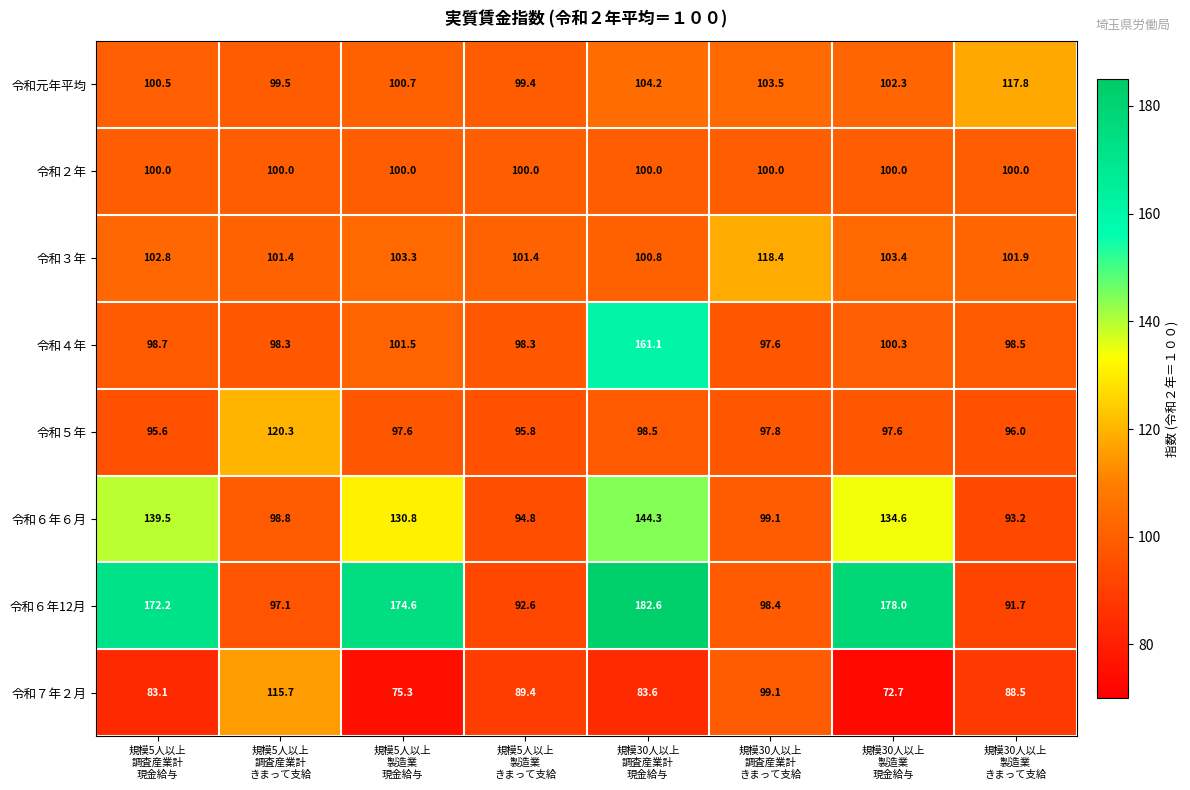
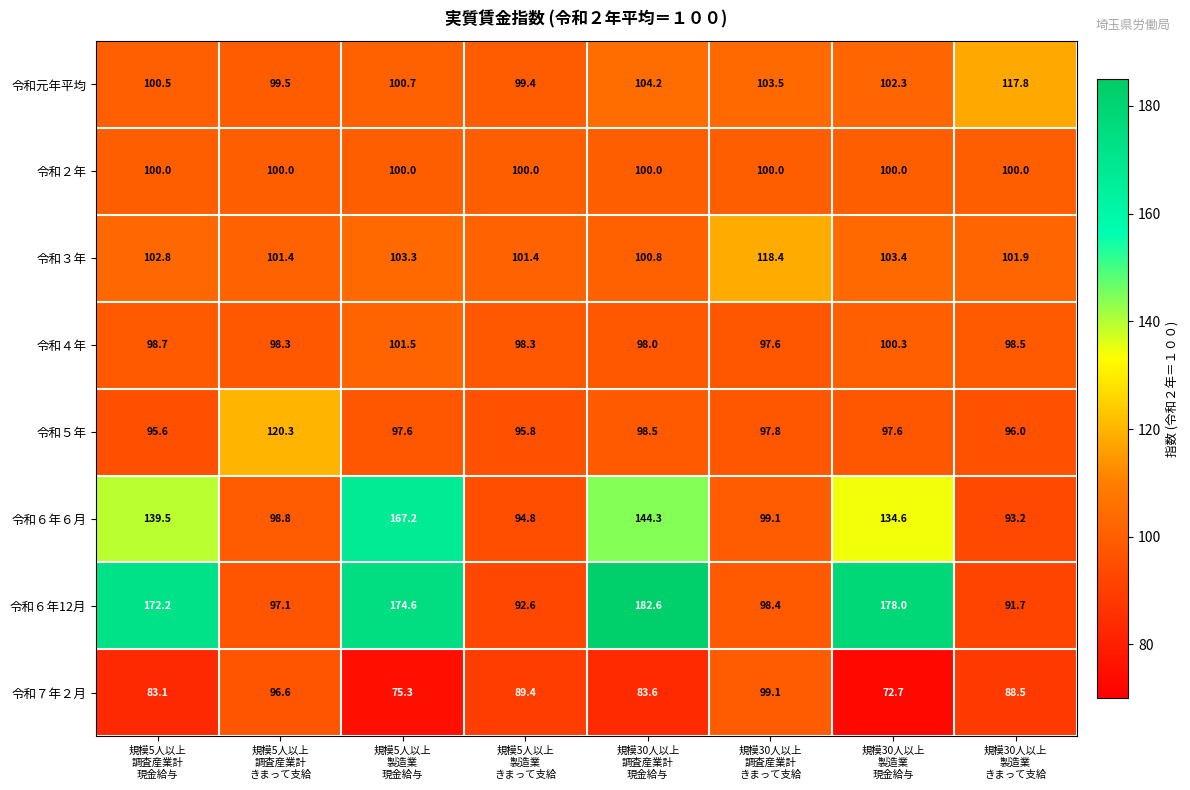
  {
    "令和元年平均": {
      "規模5人以上 調査産業計 現金給与": 100.5,
      "規模5人以上 調査産業計 きまって支給": 99.5,
      "規模5人以上 製造業 現金給与": 100.7,
      "規模5人以上 製造業 きまって支給": 99.4,
      "規模30人以上 調査産業計 現金給与": 104.2,
      "規模30人以上 調査産業計 きまって支給": 103.5,
      "規模30人以上 製造業 現金給与": 102.3,
      "規模30人以上 製造業 きまって支給": 117.8
    },
    "令和２年": {
      "規模5人以上 調査産業計 現金給与": 100.0,
      "規模5人以上 調査産業計 きまって支給": 100.0,
      "規模5人以上 製造業 現金給与": 100.0,
      "規模5人以上 製造業 きまって支給": 100.0,
      "規模30人以上 調査産業計 現金給与": 100.0,
      "規模30人以上 調査産業計 きまって支給": 100.0,
      "規模30人以上 製造業 現金給与": 100.0,
      "規模30人以上 製造業 きまって支給": 100.0
    },
    "令和３年": {
      "規模5人以上 調査産業計 現金給与": 102.8,
      "規模5人以上 調査産業計 きまって支給": 101.4,
      "規模5人以上 製造業 現金給与": 103.3,
      "規模5人以上 製造業 きまって支給": 101.4,
      "規模30人以上 調査産業計 現金給与": 100.8,
      "規模30人以上 調査産業計 きまって支給": 118.4,
      "規模30人以上 製造業 現金給与": 103.4,
      "規模30人以上 製造業 きまって支給": 101.9
    },
    "令和４年": {
      "規模5人以上 調査産業計 現金給与": 98.7,
      "規模5人以上 調査産業計 きまって支給": 98.3,
      "規模5人以上 製造業 現金給与": 101.5,
      "規模5人以上 製造業 きまって支給": 98.3,
-     "規模30人以上 調査産業計 現金給与": 161.1,
+     "規模30人以上 調査産業計 現金給与": 98.0,
      "規模30人以上 調査産業計 きまって支給": 97.6,
      "規模30人以上 製造業 現金給与": 100.3,
      "規模30人以上 製造業 きまって支給": 98.5
    },
    "令和５年": {
      "規模5人以上 調査産業計 現金給与": 95.6,
      "規模5人以上 調査産業計 きまって支給": 120.3,
      "規模5人以上 製造業 現金給与": 97.6,
      "規模5人以上 製造業 きまって支給": 95.8,
      "規模30人以上 調査産業計 現金給与": 98.5,
      "規模30人以上 調査産業計 きまって支給": 97.8,
      "規模30人以上 製造業 現金給与": 97.6,
      "規模30人以上 製造業 きまって支給": 96.0
    },
    "令和６年６月": {
      "規模5人以上 調査産業計 現金給与": 139.5,
      "規模5人以上 調査産業計 きまって支給": 98.8,
-     "規模5人以上 製造業 現金給与": 130.8,
+     "規模5人以上 製造業 現金給与": 167.2,
      "規模5人以上 製造業 きまって支給": 94.8,
      "規模30人以上 調査産業計 現金給与": 144.3,
      "規模30人以上 調査産業計 きまって支給": 99.1,
      "規模30人以上 製造業 現金給与": 134.6,
      "規模30人以上 製造業 きまって支給": 93.2
    },
    "令和６年12月": {
      "規模5人以上 調査産業計 現金給与": 172.2,
      "規模5人以上 調査産業計 きまって支給": 97.1,
      "規模5人以上 製造業 現金給与": 174.6,
      "規模5人以上 製造業 きまって支給": 92.6,
      "規模30人以上 調査産業計 現金給与": 182.6,
      "規模30人以上 調査産業計 きまって支給": 98.4,
      "規模30人以上 製造業 現金給与": 178.0,
      "規模30人以上 製造業 きまって支給": 91.7
    },
    "令和７年２月": {
      "規模5人以上 調査産業計 現金給与": 83.1,
-     "規模5人以上 調査産業計 きまって支給": 115.7,
+     "規模5人以上 調査産業計 きまって支給": 96.6,
      "規模5人以上 製造業 現金給与": 75.3,
      "規模5人以上 製造業 きまって支給": 89.4,
      "規模30人以上 調査産業計 現金給与": 83.6,
      "規模30人以上 調査産業計 きまって支給": 99.1,
      "規模30人以上 製造業 現金給与": 72.7,
      "規模30人以上 製造業 きまって支給": 88.5
    }
  }
